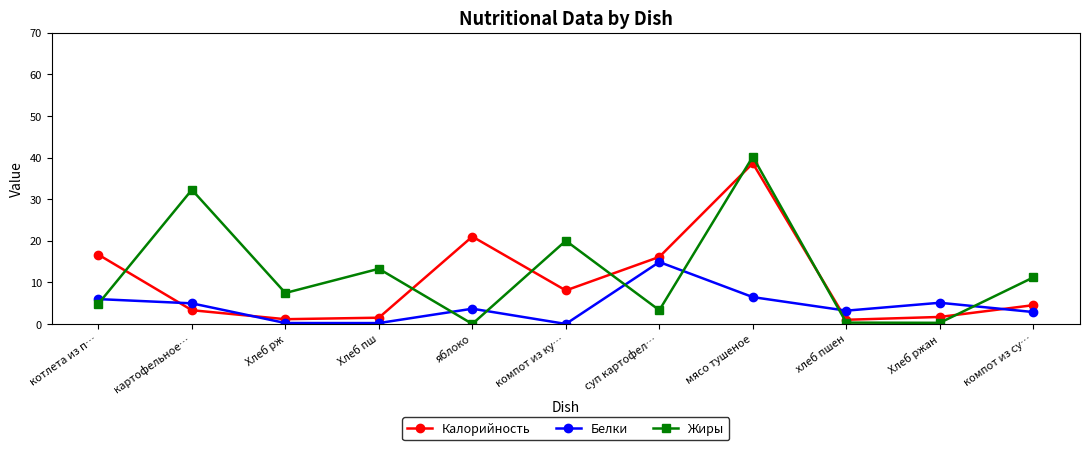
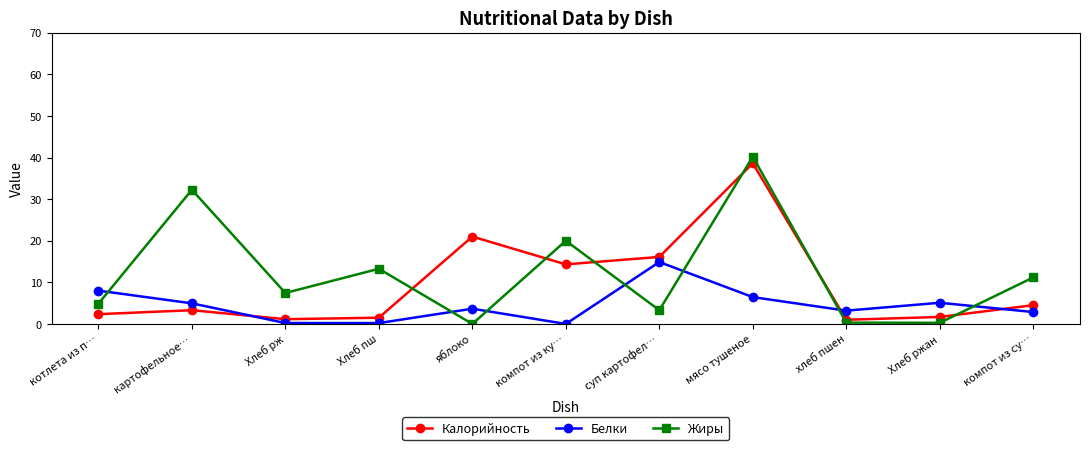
  {
    "Калорийность": {
-     "котлета из п…": 17,
+     "котлета из п…": 2,
      "картофельное…": 3,
      "Хлеб рж": 1,
      "Хлеб пш": 2,
      "яблоко": 21,
-     "компот из ку…": 8,
+     "компот из ку…": 14,
      "суп картофел…": 16,
      "мясо тушеное": 39,
      "хлеб пшен": 1,
      "Хлеб ржан": 2,
      "компот из су…": 5
    },
    "Белки": {
-     "котлета из п…": 6,
+     "котлета из п…": 8,
      "картофельное…": 5,
      "Хлеб рж": 0,
      "Хлеб пш": 0,
      "яблоко": 4,
      "компот из ку…": 0,
      "суп картофел…": 15,
      "мясо тушеное": 6,
      "хлеб пшен": 3,
      "Хлеб ржан": 5,
      "компот из су…": 3
    },
    "Жиры": {
      "котлета из п…": 5,
      "картофельное…": 32,
      "Хлеб рж": 7,
      "Хлеб пш": 13,
      "яблоко": 0,
      "компот из ку…": 20,
      "суп картофел…": 3,
      "мясо тушеное": 40,
      "хлеб пшен": 0,
      "Хлеб ржан": 0,
      "компот из су…": 11
    }
  }
